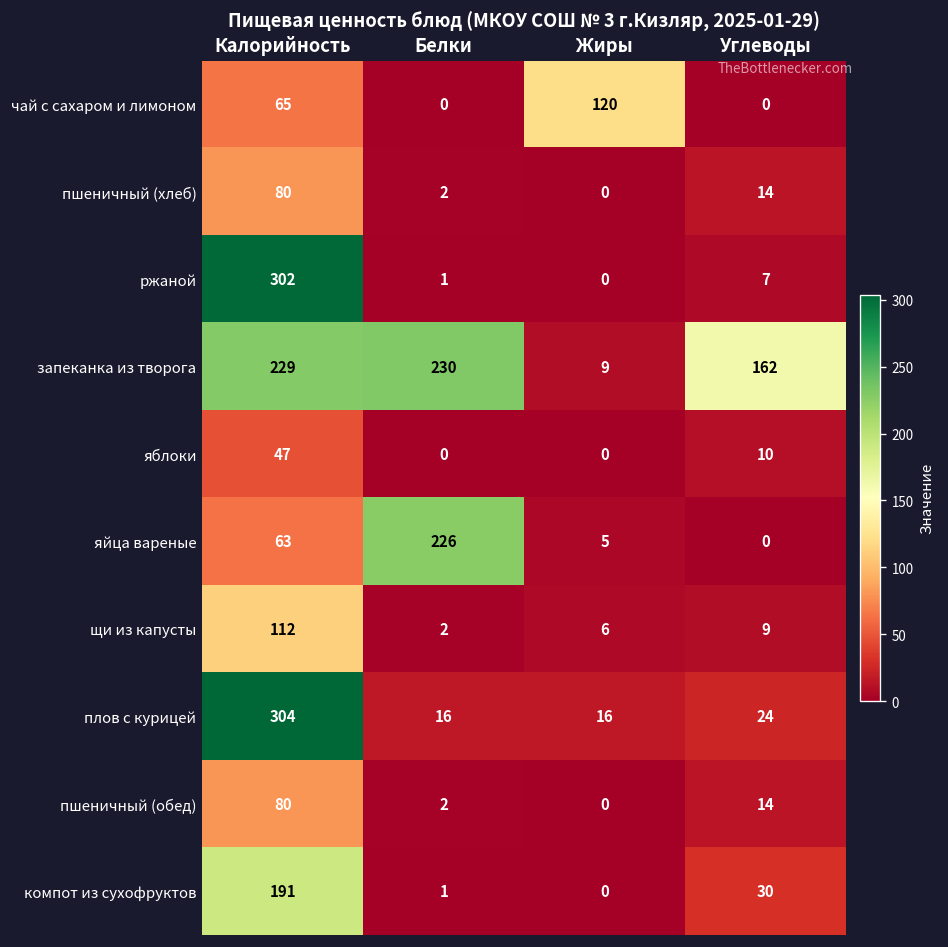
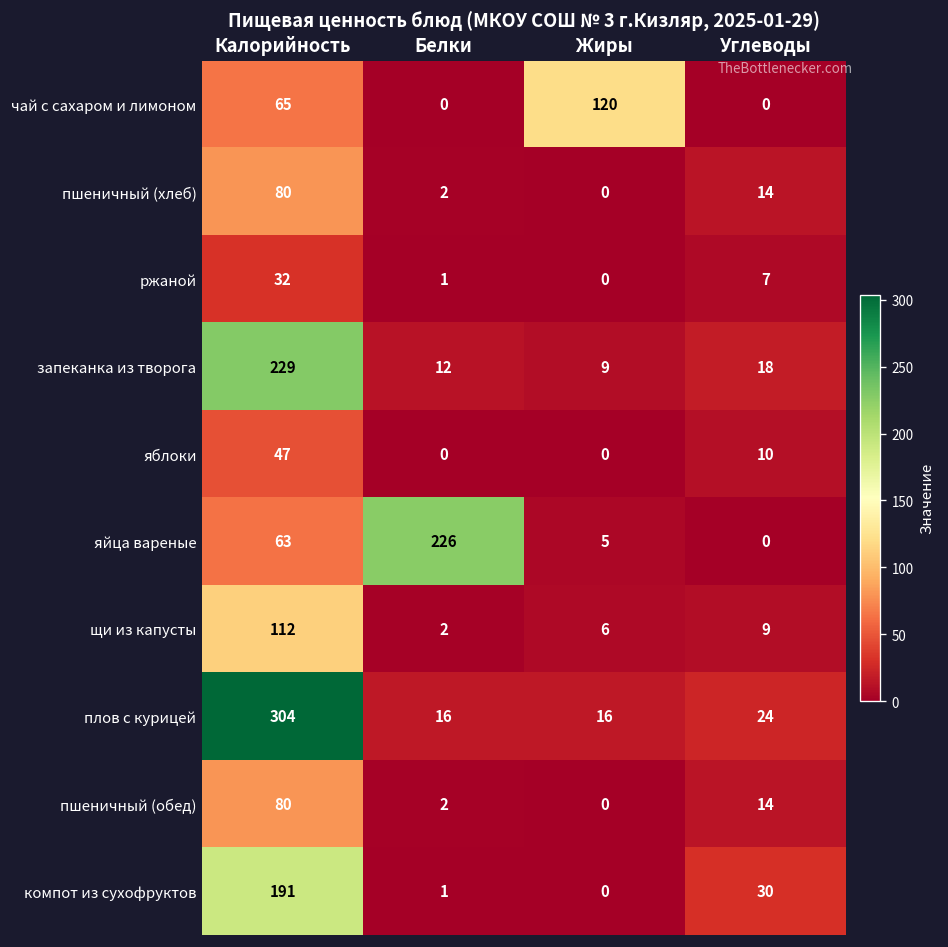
  {
    "чай с сахаром и лимоном": {
      "Калорийность": 65,
      "Белки": 0,
      "Жиры": 120
    },
    "пшеничный (хлеб)": {
      "Калорийность": 80,
      "Белки": 2,
      "Жиры": 0,
      "Углеводы": 14
    },
    "ржаной": {
-     "Калорийность": 302,
+     "Калорийность": 32,
      "Белки": 1,
      "Жиры": 0,
      "Углеводы": 7
    },
    "запеканка из творога": {
      "Калорийность": 229,
-     "Белки": 230,
+     "Белки": 12,
      "Жиры": 9,
-     "Углеводы": 162
+     "Углеводы": 18
    },
    "яблоки": {
      "Калорийность": 47,
      "Белки": 0,
      "Жиры": 0,
      "Углеводы": 10
    },
    "яйца вареные": {
      "Калорийность": 63,
      "Белки": 226,
      "Жиры": 5,
      "Углеводы": 0
    },
    "щи из капусты": {
      "Калорийность": 112,
      "Белки": 2,
      "Жиры": 6,
      "Углеводы": 9
    },
    "плов с курицей": {
      "Калорийность": 304,
      "Белки": 16,
      "Жиры": 16,
      "Углеводы": 24
    },
    "пшеничный (обед)": {
      "Калорийность": 80,
      "Белки": 2,
      "Жиры": 0,
      "Углеводы": 14
    },
    "компот из сухофруктов": {
      "Калорийность": 191,
      "Белки": 1,
      "Жиры": 0,
      "Углеводы": 30
    }
  }
